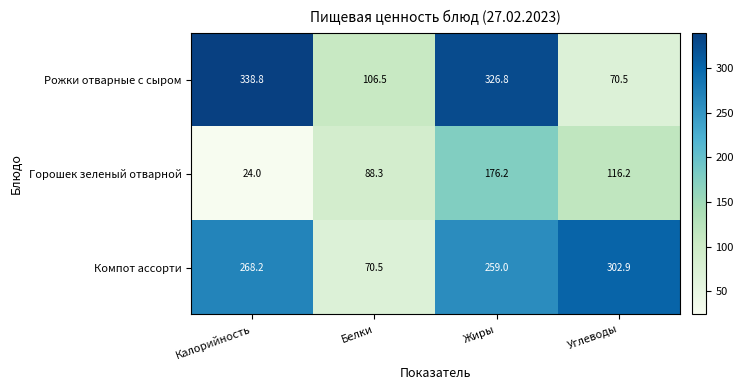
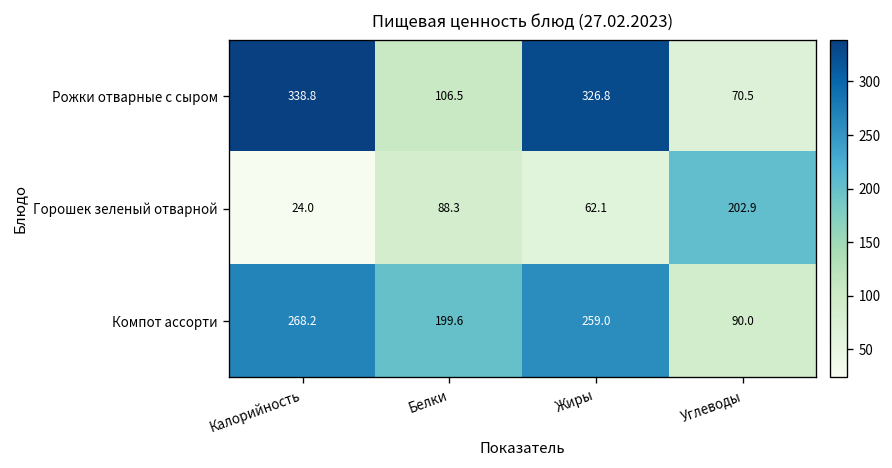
  {
    "Рожки отварные с сыром": {
      "Калорийность": 338.8,
      "Белки": 106.5,
      "Жиры": 326.8,
      "Углеводы": 70.5
    },
    "Горошек зеленый отварной": {
      "Калорийность": 24.0,
      "Белки": 88.3,
-     "Жиры": 176.2,
-     "Углеводы": 116.2
+     "Жиры": 62.1,
+     "Углеводы": 202.9
    },
    "Компот ассорти": {
      "Калорийность": 268.2,
-     "Белки": 70.5,
+     "Белки": 199.6,
      "Жиры": 259.0,
-     "Углеводы": 302.9
+     "Углеводы": 90.0
    }
  }
